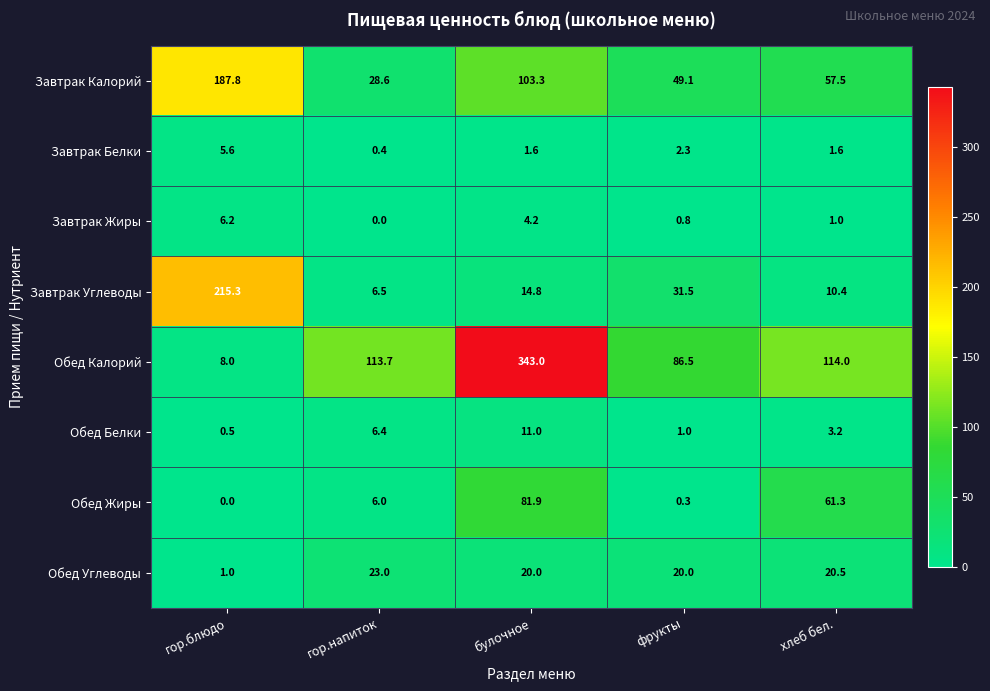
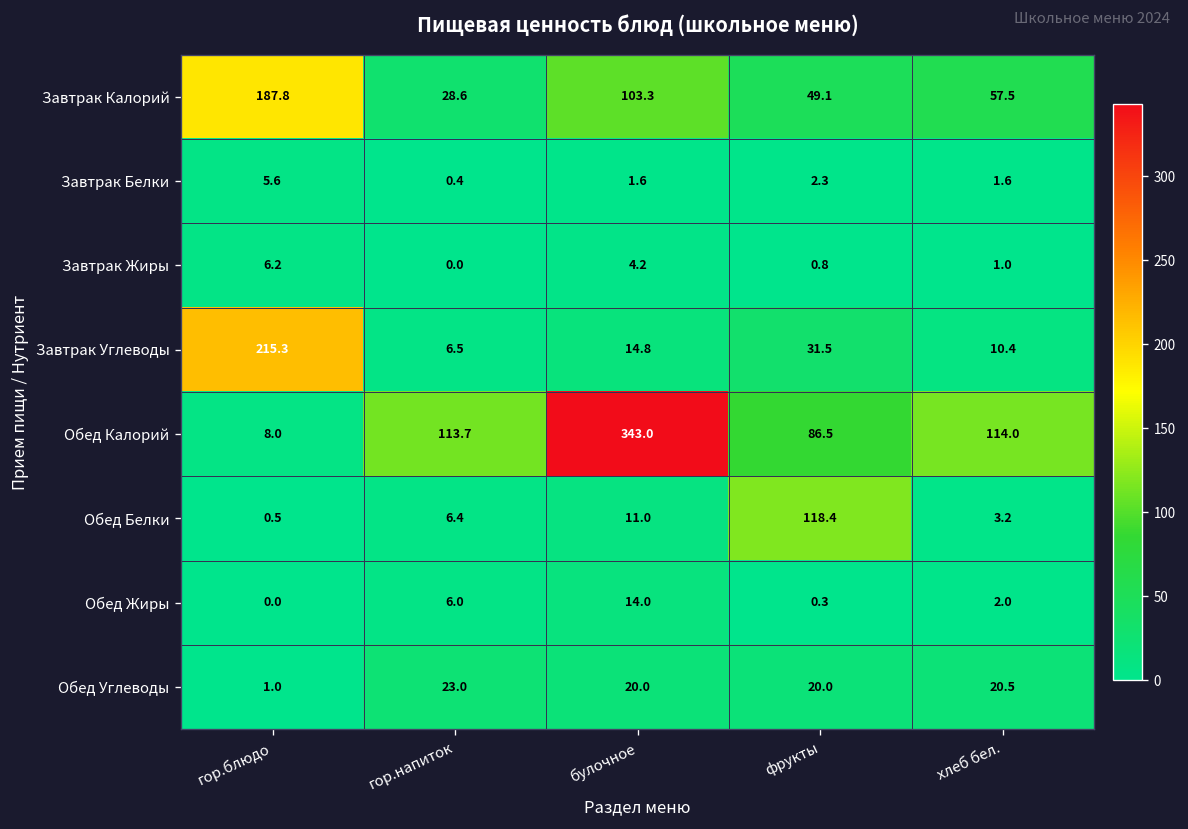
  {
    "Завтрак Калорий": {
      "гор.блюдо": 187.8,
      "гор.напиток": 28.6,
      "булочное": 103.3,
      "фрукты": 49.1,
      "хлеб бел.": 57.5
    },
    "Завтрак Белки": {
      "гор.блюдо": 5.6,
      "гор.напиток": 0.4,
      "булочное": 1.6,
      "фрукты": 2.3,
      "хлеб бел.": 1.6
    },
    "Завтрак Жиры": {
      "гор.блюдо": 6.2,
      "гор.напиток": 0.0,
      "булочное": 4.2,
      "фрукты": 0.8,
      "хлеб бел.": 1.0
    },
    "Завтрак Углеводы": {
      "гор.блюдо": 215.3,
      "гор.напиток": 6.5,
      "булочное": 14.8,
      "фрукты": 31.5,
      "хлеб бел.": 10.4
    },
    "Обед Калорий": {
      "гор.блюдо": 8.0,
      "гор.напиток": 113.7,
      "булочное": 343.0,
      "фрукты": 86.5,
      "хлеб бел.": 114.0
    },
    "Обед Белки": {
      "гор.блюдо": 0.5,
      "гор.напиток": 6.4,
      "булочное": 11.0,
-     "фрукты": 1.0,
+     "фрукты": 118.4,
      "хлеб бел.": 3.2
    },
    "Обед Жиры": {
      "гор.блюдо": 0.0,
      "гор.напиток": 6.0,
-     "булочное": 81.9,
+     "булочное": 14.0,
      "фрукты": 0.3,
-     "хлеб бел.": 61.3
+     "хлеб бел.": 2.0
    },
    "Обед Углеводы": {
      "гор.блюдо": 1.0,
      "гор.напиток": 23.0,
      "булочное": 20.0,
      "фрукты": 20.0,
      "хлеб бел.": 20.5
    }
  }
